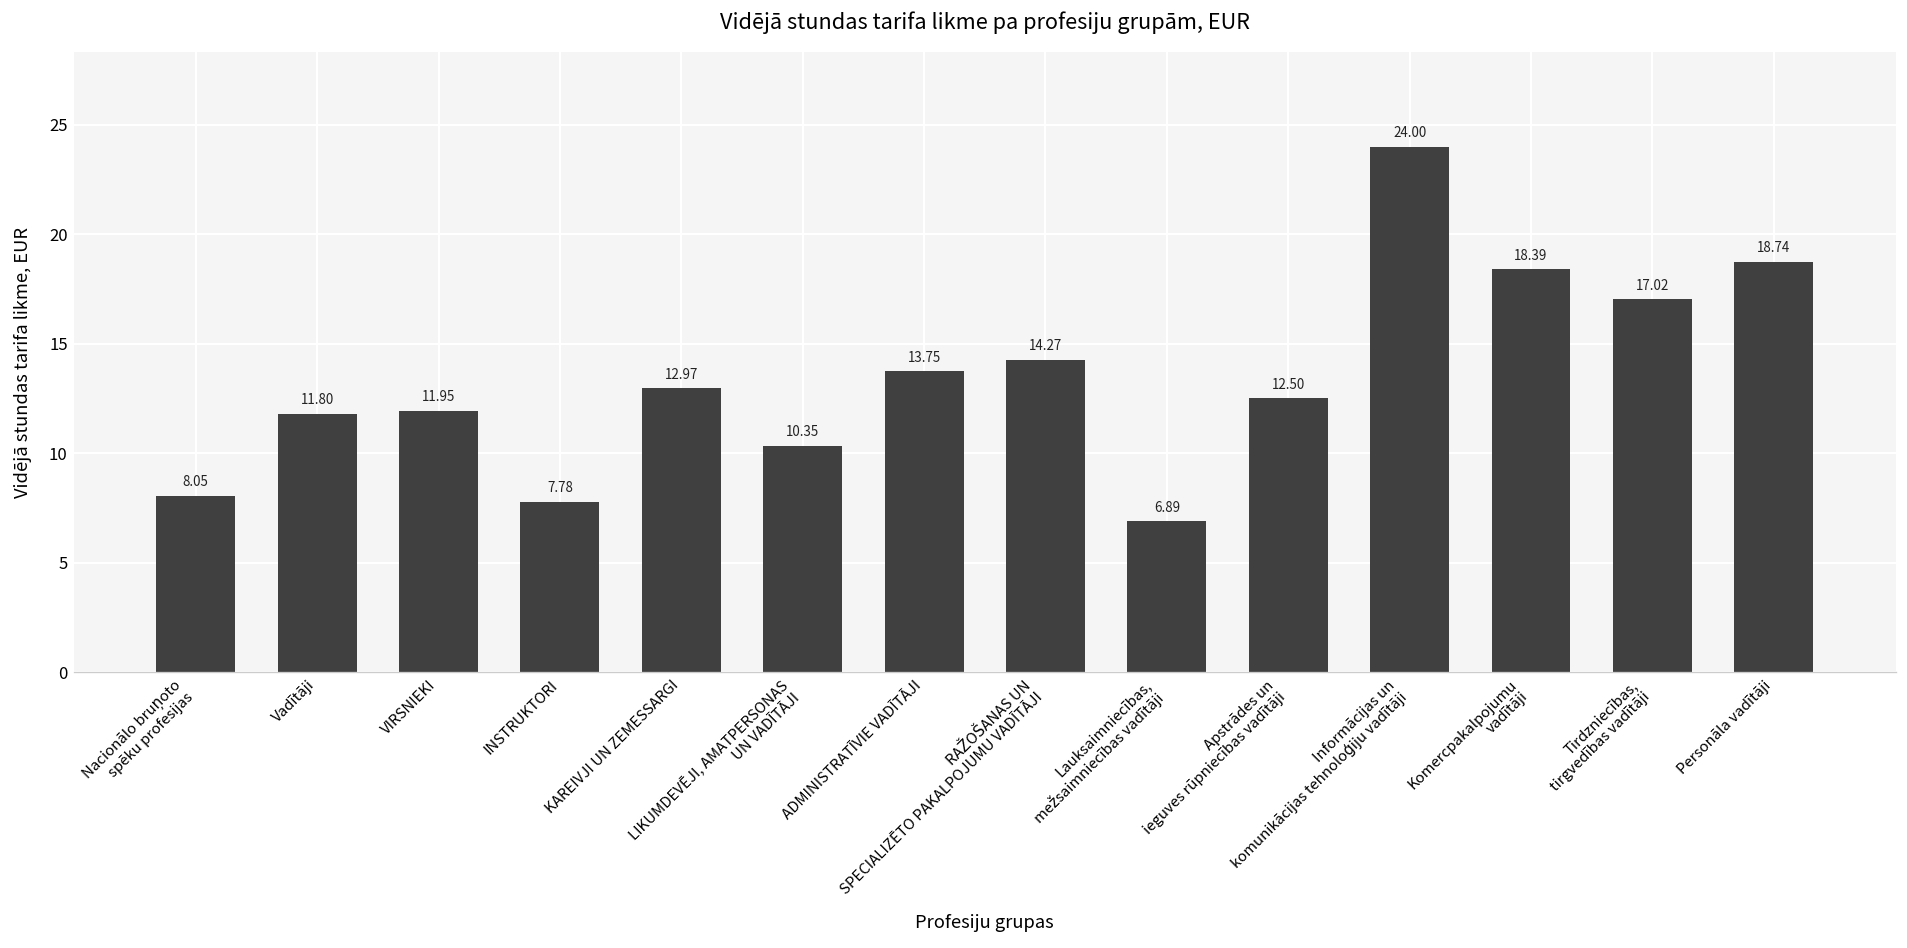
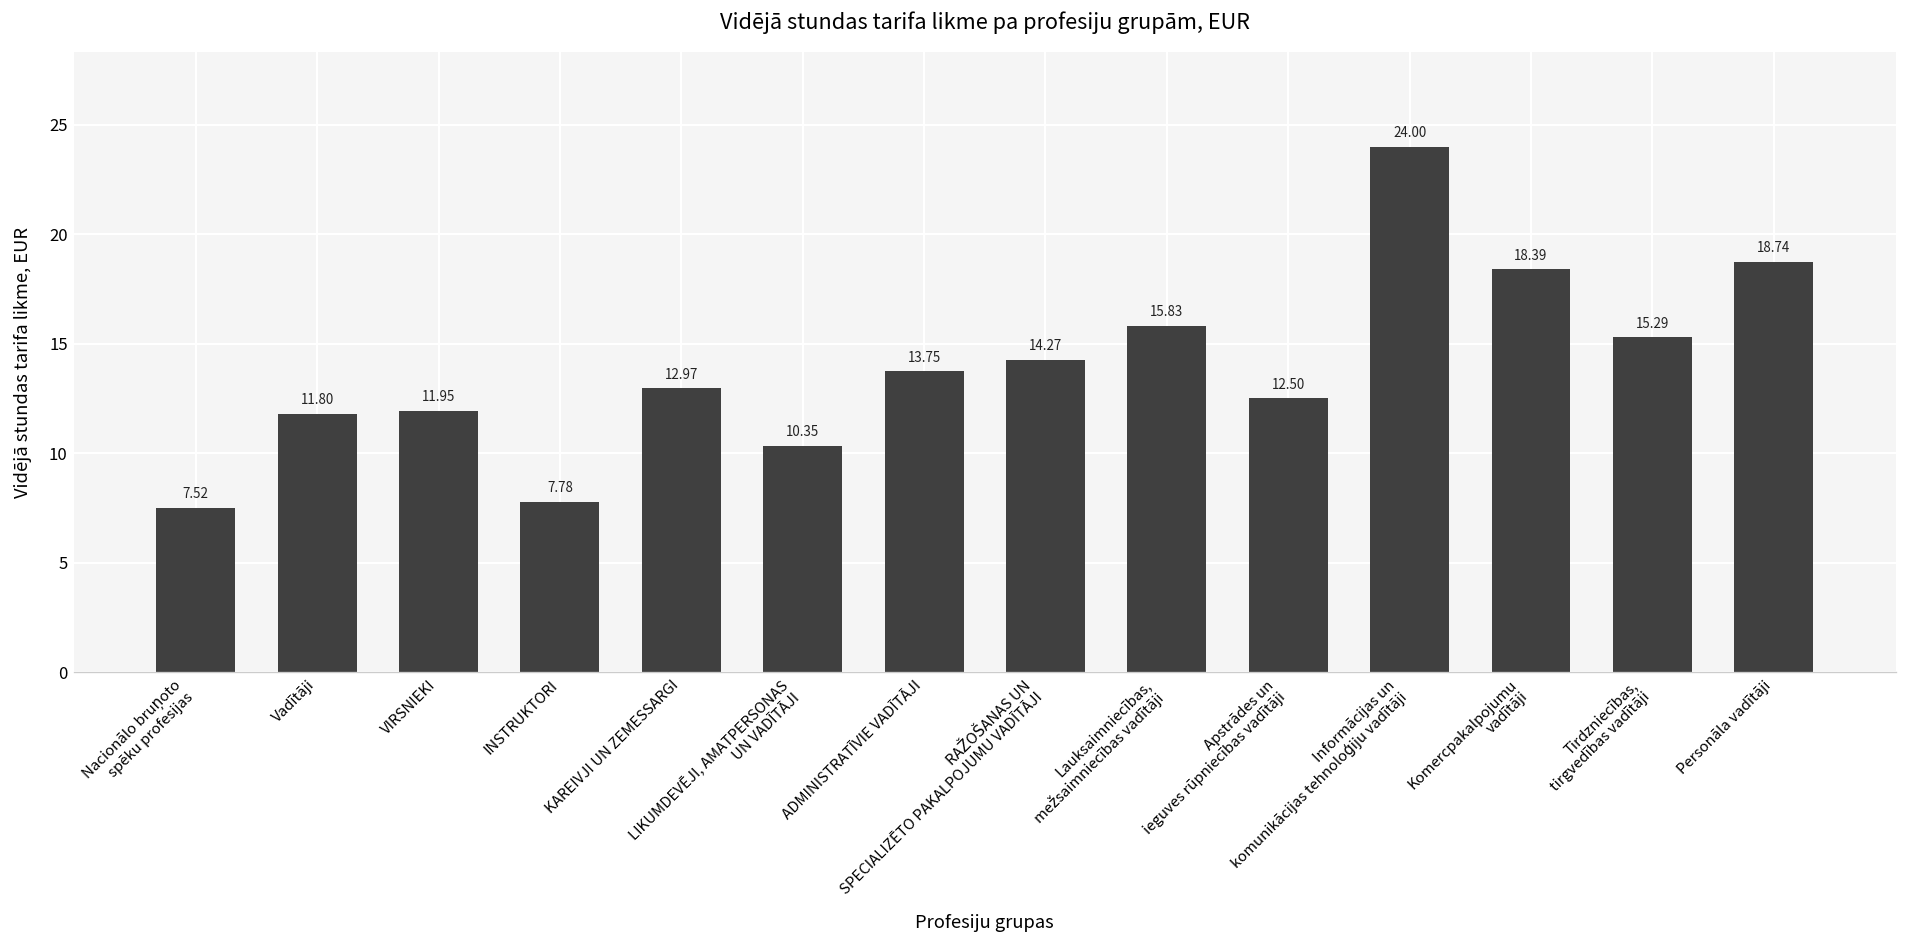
  {
-   "Nacionālo bruņoto spēku profesijas": 8.05,
+   "Nacionālo bruņoto spēku profesijas": 7.52,
    "Vadītāji": 11.80,
    "VIRSNIEKI": 11.95,
    "INSTRUKTORI": 7.78,
    "KAREIVJI UN ZEMESSARGI": 12.97,
    "LIKUMDEVĒJI, AMATPERSONAS UN VADĪTĀJI": 10.35,
    "ADMINISTRATĪVIE VADĪTĀJI": 13.75,
    "RAŽOŠANAS UN SPECIALIZĒTO PAKALPOJUMU VADĪTĀJI": 14.27,
-   "Lauksaimniecības, mežsaimniecības vadītāji": 6.89,
+   "Lauksaimniecības, mežsaimniecības vadītāji": 15.83,
    "Apstrādes un ieguves rūpniecības vadītāji": 12.50,
    "Informācijas un komunikācijas tehnoloģiju vadītāji": 24.00,
    "Komercpakalpojumu vadītāji": 18.39,
-   "Tirdzniecības, tirgvedības vadītāji": 17.02,
+   "Tirdzniecības, tirgvedības vadītāji": 15.29,
    "Personāla vadītāji": 18.74
  }
